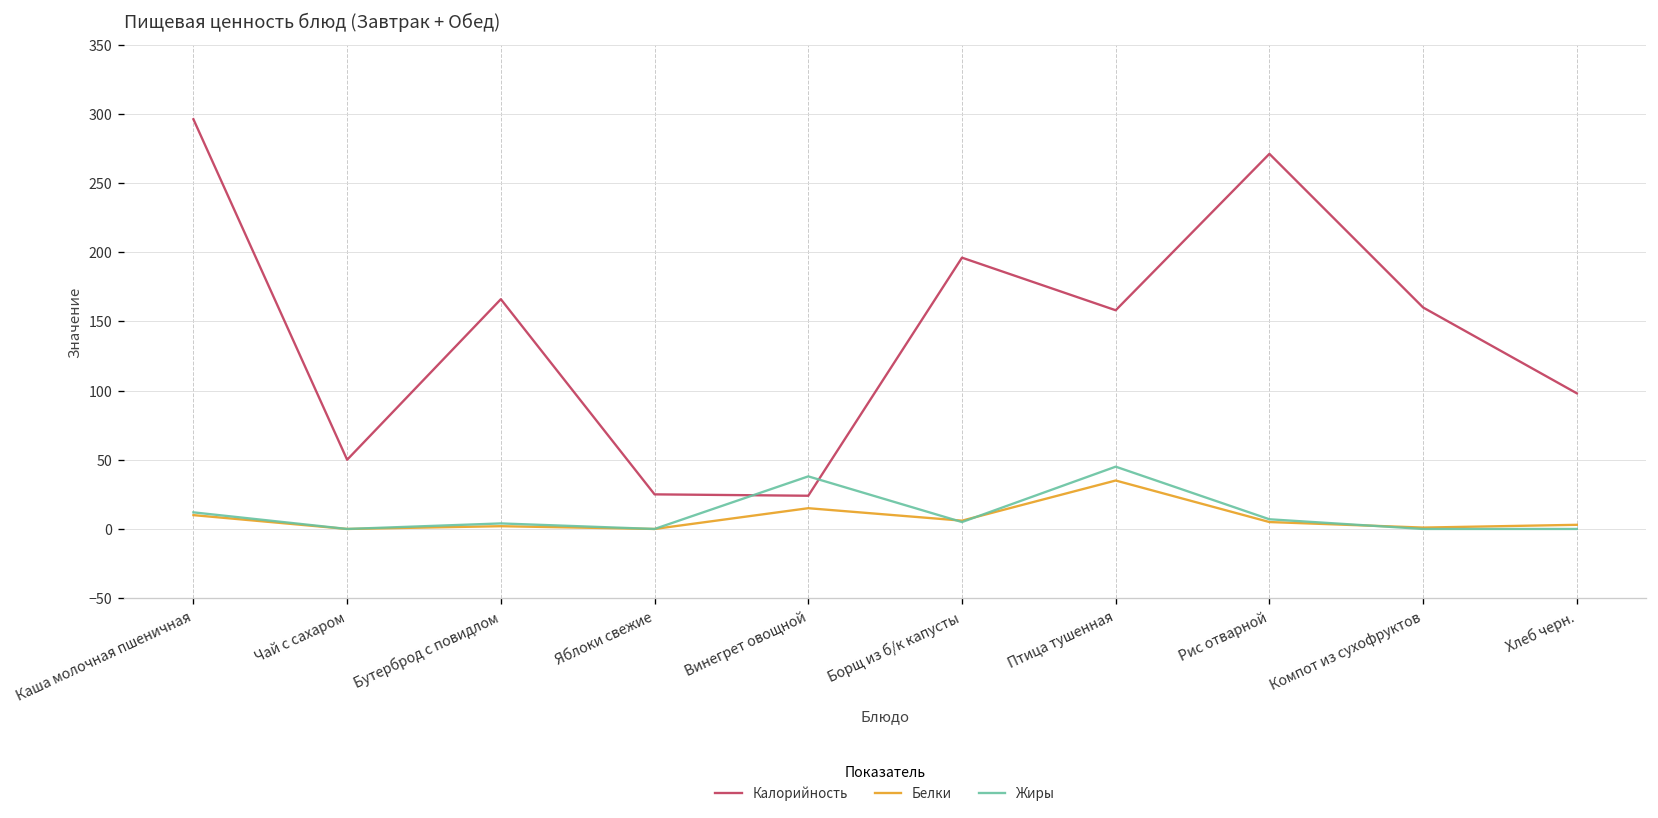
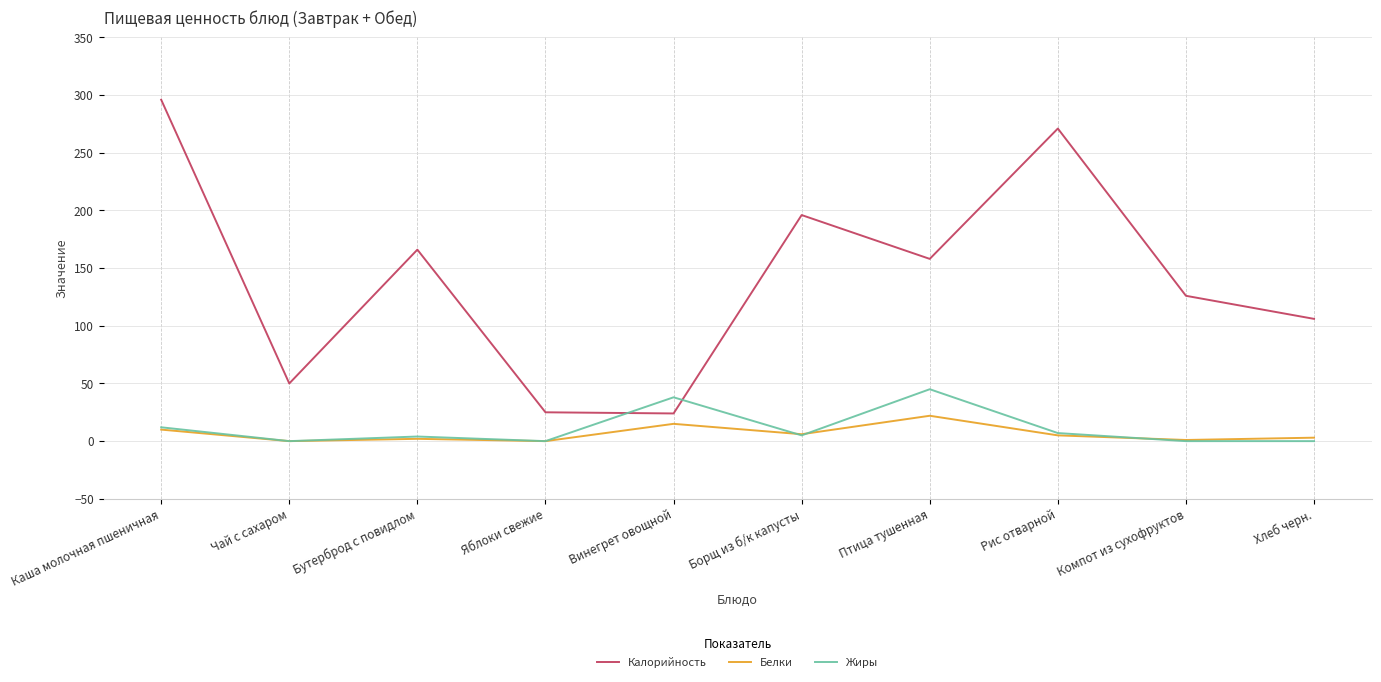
  {
    "Калорийность": {
      "Каша молочная пшеничная": 296,
      "Чай с сахаром": 50,
      "Бутерброд с повидлом": 166,
      "Яблоки свежие": 25,
      "Винегрет овощной": 24,
      "Борщ из б/к капусты": 196,
      "Птица тушенная": 158,
      "Рис отварной": 271,
-     "Компот из сухофруктов": 160,
-     "Хлеб черн.": 98
+     "Компот из сухофруктов": 126,
+     "Хлеб черн.": 106
    },
    "Белки": {
      "Винегрет овощной": 15,
-     "Птица тушенная": 35,
+     "Птица тушенная": 22,
      "Хлеб черн.": 3
    },
    "Жиры": {
      "Винегрет овощной": 38,
      "Птица тушенная": 45,
      "Хлеб черн.": 0
    }
  }
